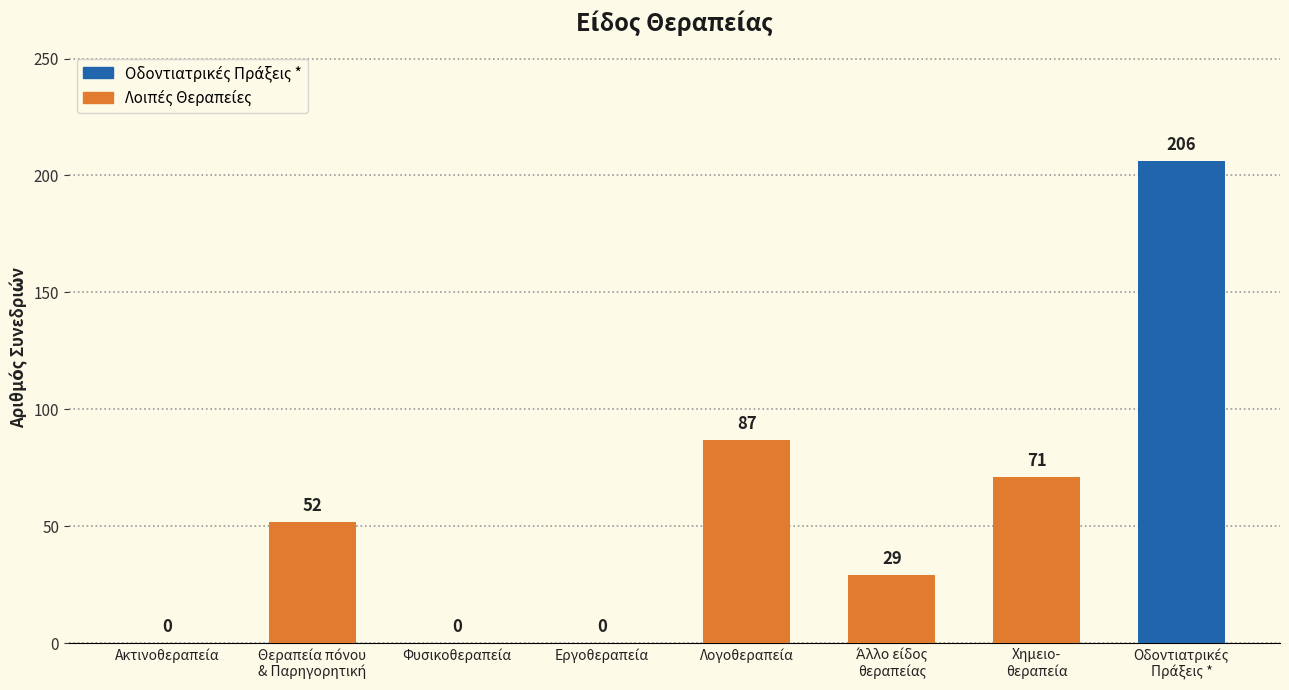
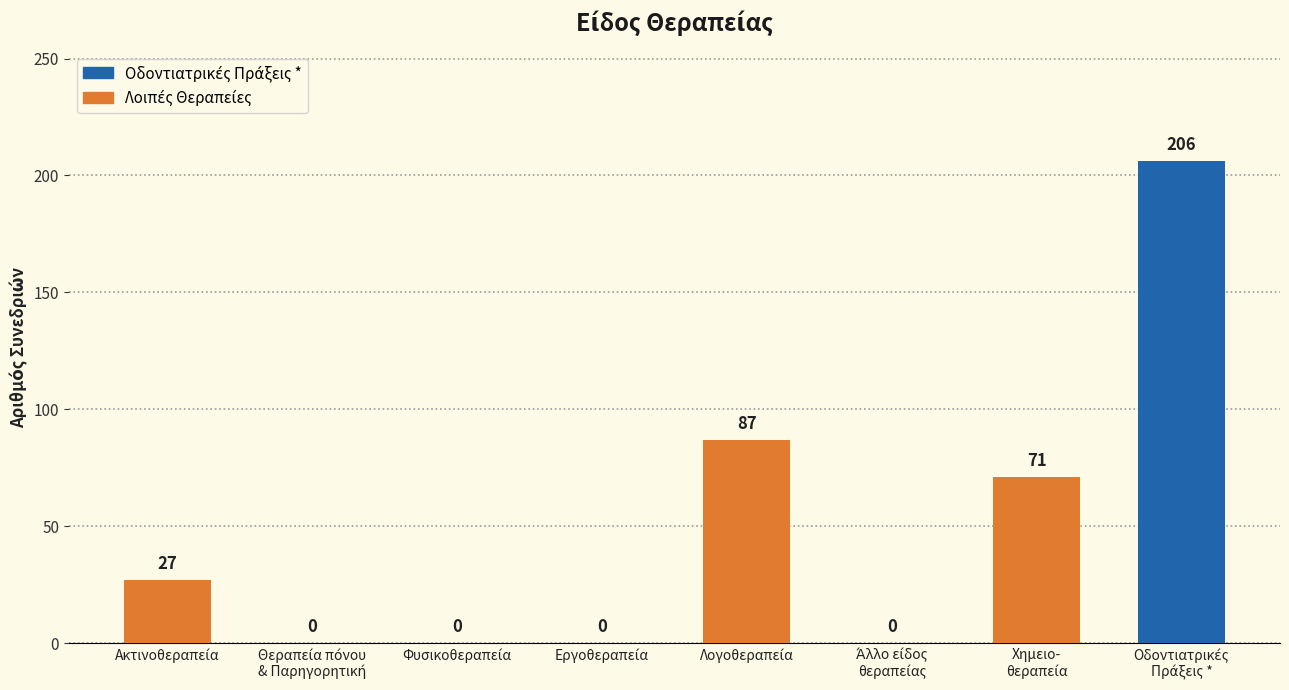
  {
-   "Ακτινοθεραπεία": 0,
-   "Θεραπεία πόνου & Παρηγορητική": 52,
+   "Ακτινοθεραπεία": 27,
+   "Θεραπεία πόνου & Παρηγορητική": 0,
    "Φυσικοθεραπεία": 0,
    "Εργοθεραπεία": 0,
    "Λογοθεραπεία": 87,
-   "Άλλο είδος θεραπείας": 29,
+   "Άλλο είδος θεραπείας": 0,
    "Χημειο- θεραπεία": 71,
    "Οδοντιατρικές Πράξεις *": 206
  }
